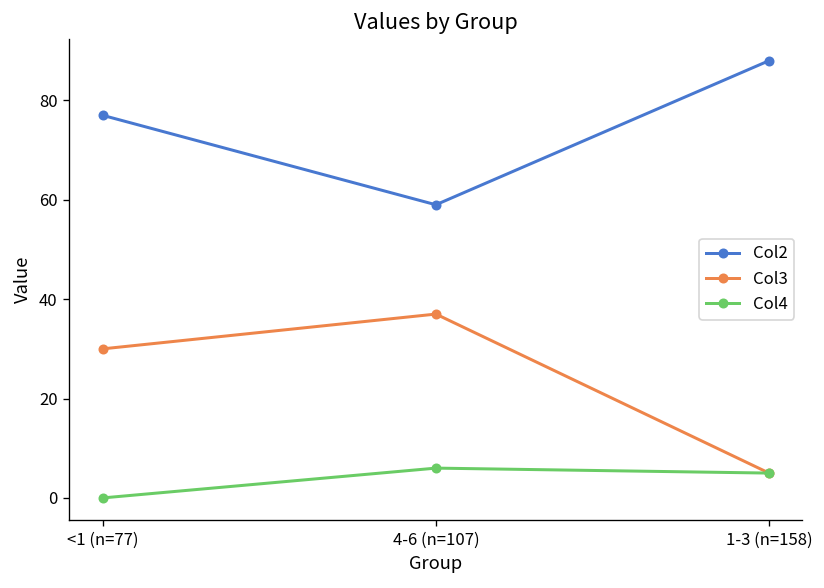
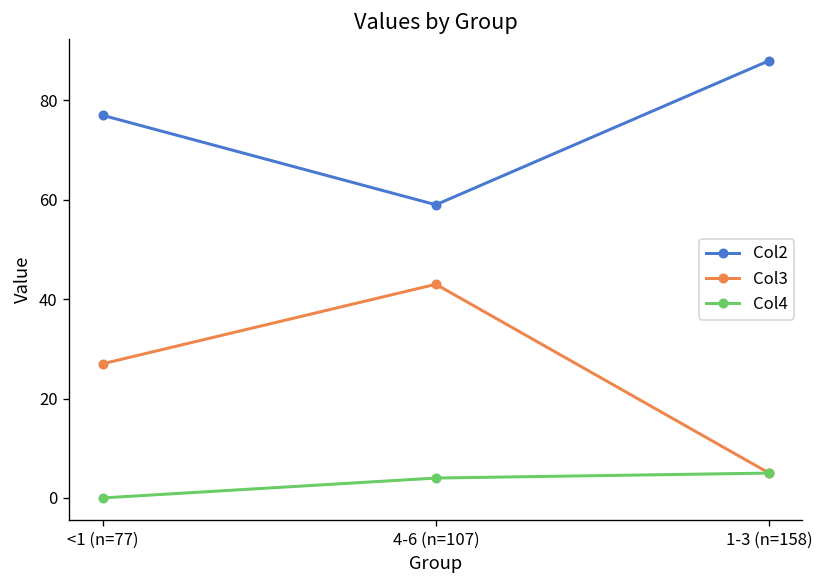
  {
    "Col2": {
      "<1 (n=77)": 77,
      "4-6 (n=107)": 59,
      "1-3 (n=158)": 88
    },
    "Col3": {
-     "<1 (n=77)": 30,
-     "4-6 (n=107)": 37
+     "<1 (n=77)": 27,
+     "4-6 (n=107)": 43
    },
    "Col4": {
      "<1 (n=77)": 0,
-     "4-6 (n=107)": 6
+     "4-6 (n=107)": 4
    }
  }
